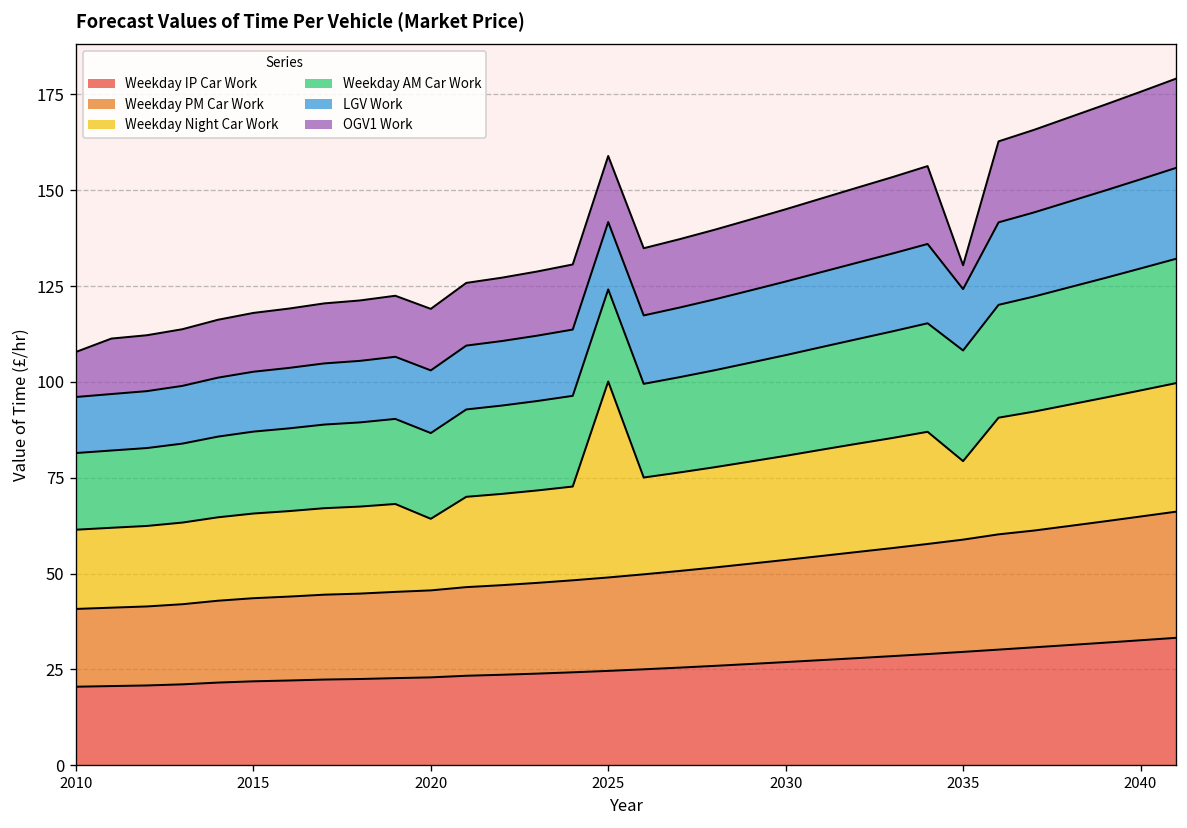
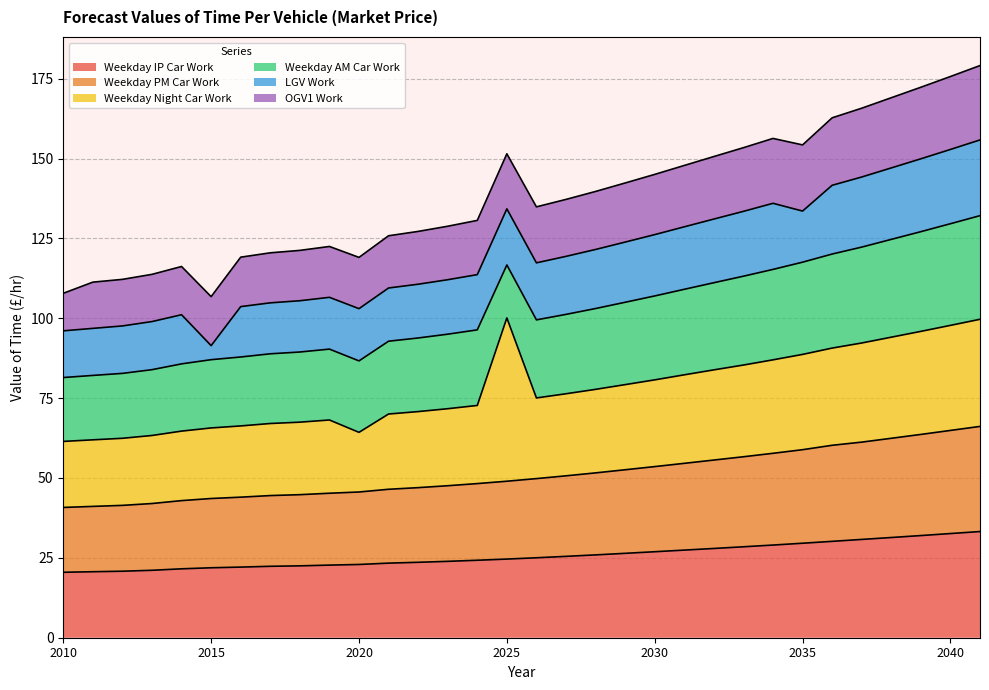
  {
    "Weekday Night Car Work": {
      "2010": 21,
      "2015": 22,
      "2020": 19,
      "2025": 51,
      "2030": 27,
-     "2035": 20,
+     "2035": 30,
      "2040": 33
    },
    "Weekday AM Car Work": {
      "2010": 20,
      "2015": 21,
      "2020": 22,
-     "2025": 24,
+     "2025": 17,
      "2030": 26,
      "2035": 29,
      "2040": 32
    },
    "LGV Work": {
      "2010": 15,
-     "2015": 16,
+     "2015": 4,
      "2020": 16,
      "2025": 18,
      "2030": 19,
      "2035": 16,
      "2040": 23
    },
    "OGV1 Work": {
      "2010": 12,
      "2015": 15,
      "2020": 16,
      "2025": 17,
      "2030": 19,
-     "2035": 6,
+     "2035": 21,
      "2040": 23
    }
  }
